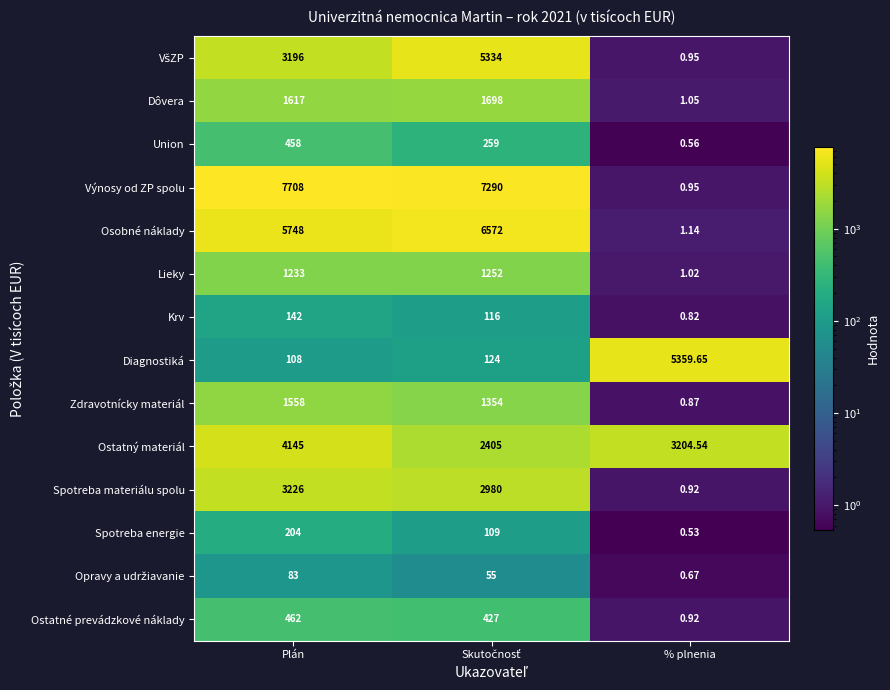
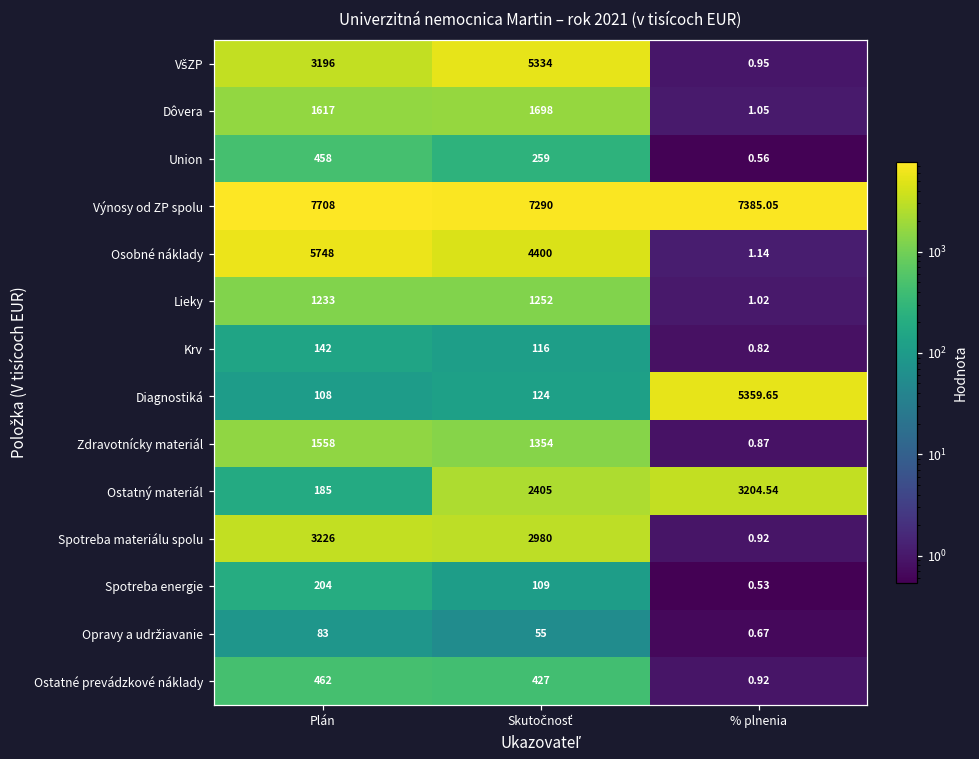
  {
    "VšZP": {
      "Plán": 3196,
      "Skutočnosť": 5334,
      "% plnenia": 0.95
    },
    "Dôvera": {
      "Plán": 1617,
      "Skutočnosť": 1698,
      "% plnenia": 1.05
    },
    "Union": {
      "Plán": 458,
      "Skutočnosť": 259,
      "% plnenia": 0.56
    },
    "Výnosy od ZP spolu": {
      "Plán": 7708,
      "Skutočnosť": 7290,
-     "% plnenia": 0.95
+     "% plnenia": 7385.05
    },
    "Osobné náklady": {
      "Plán": 5748,
-     "Skutočnosť": 6572,
+     "Skutočnosť": 4400,
      "% plnenia": 1.14
    },
    "Lieky": {
      "Plán": 1233,
      "Skutočnosť": 1252,
      "% plnenia": 1.02
    },
    "Krv": {
      "Plán": 142,
      "Skutočnosť": 116,
      "% plnenia": 0.82
    },
    "Diagnostiká": {
      "Plán": 108,
      "Skutočnosť": 124,
      "% plnenia": 5359.65
    },
    "Zdravotnícky materiál": {
      "Plán": 1558,
      "Skutočnosť": 1354,
      "% plnenia": 0.87
    },
    "Ostatný materiál": {
-     "Plán": 4145,
+     "Plán": 185,
      "Skutočnosť": 2405,
      "% plnenia": 3204.54
    },
    "Spotreba materiálu spolu": {
      "Plán": 3226,
      "Skutočnosť": 2980,
      "% plnenia": 0.92
    },
    "Spotreba energie": {
      "Plán": 204,
      "Skutočnosť": 109,
      "% plnenia": 0.53
    },
    "Opravy a udržiavanie": {
      "Plán": 83,
      "Skutočnosť": 55,
      "% plnenia": 0.67
    },
    "Ostatné prevádzkové náklady": {
      "Plán": 462,
      "Skutočnosť": 427,
      "% plnenia": 0.92
    }
  }
